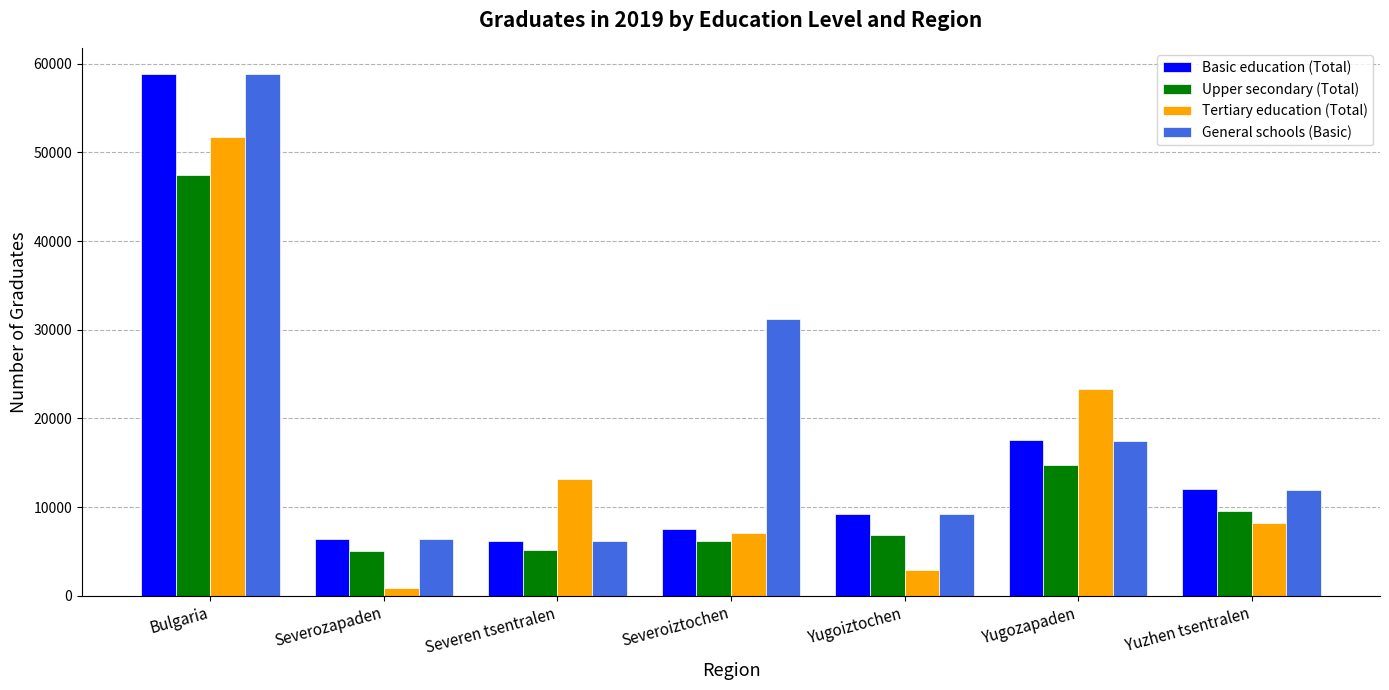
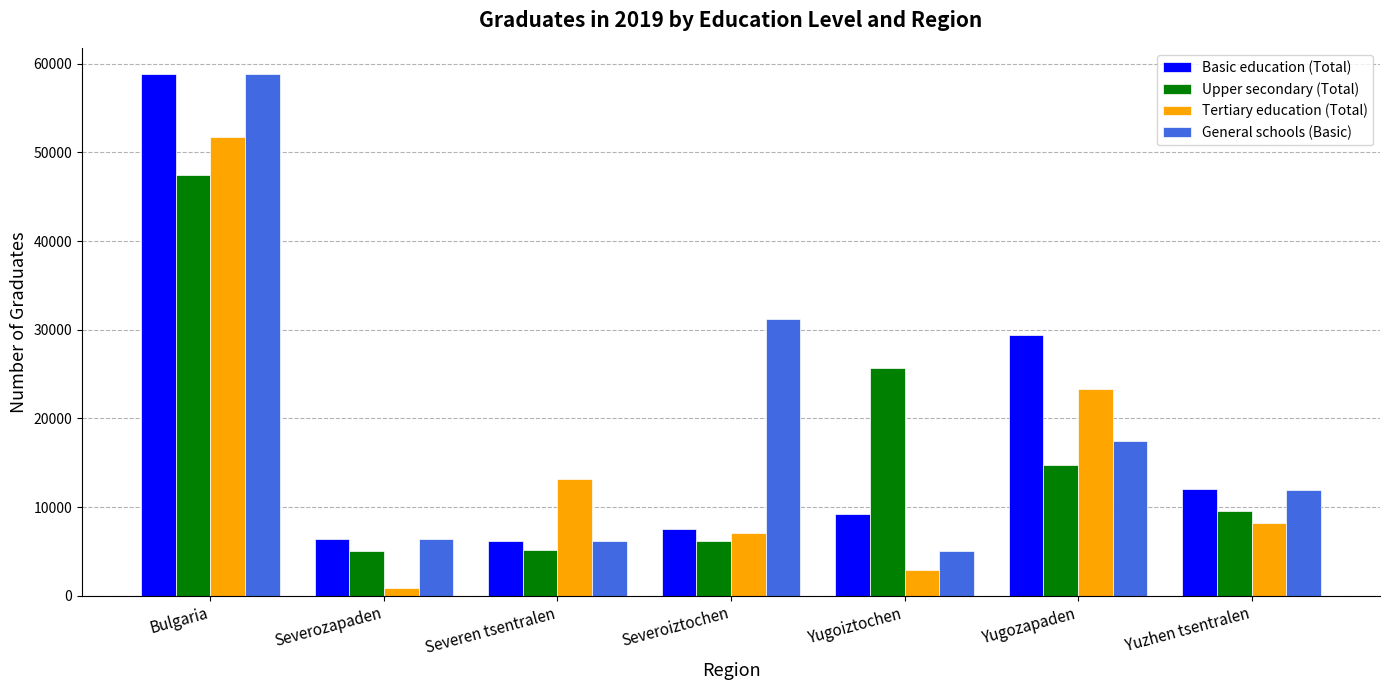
  {
    "Basic education (Total)": {
      "Bulgaria": 59000,
      "Severozapaden": 6000,
      "Severen tsentralen": 6000,
      "Severoiztochen": 8000,
      "Yugoiztochen": 9000,
-     "Yugozapaden": 18000,
+     "Yugozapaden": 29000,
      "Yuzhen tsentralen": 12000
    },
    "Upper secondary (Total)": {
      "Bulgaria": 47000,
      "Severozapaden": 5000,
      "Severen tsentralen": 5000,
      "Severoiztochen": 6000,
-     "Yugoiztochen": 7000,
+     "Yugoiztochen": 26000,
      "Yugozapaden": 15000,
      "Yuzhen tsentralen": 10000
    },
    "Tertiary education (Total)": {
      "Bulgaria": 52000,
      "Severozapaden": 1000,
      "Severen tsentralen": 13000,
      "Severoiztochen": 7000,
      "Yugoiztochen": 3000,
      "Yugozapaden": 23000,
      "Yuzhen tsentralen": 8000
    },
    "General schools (Basic)": {
      "Bulgaria": 59000,
      "Severozapaden": 6000,
      "Severen tsentralen": 6000,
      "Severoiztochen": 31000,
-     "Yugoiztochen": 9000,
+     "Yugoiztochen": 5000,
      "Yugozapaden": 18000,
      "Yuzhen tsentralen": 12000
    }
  }
